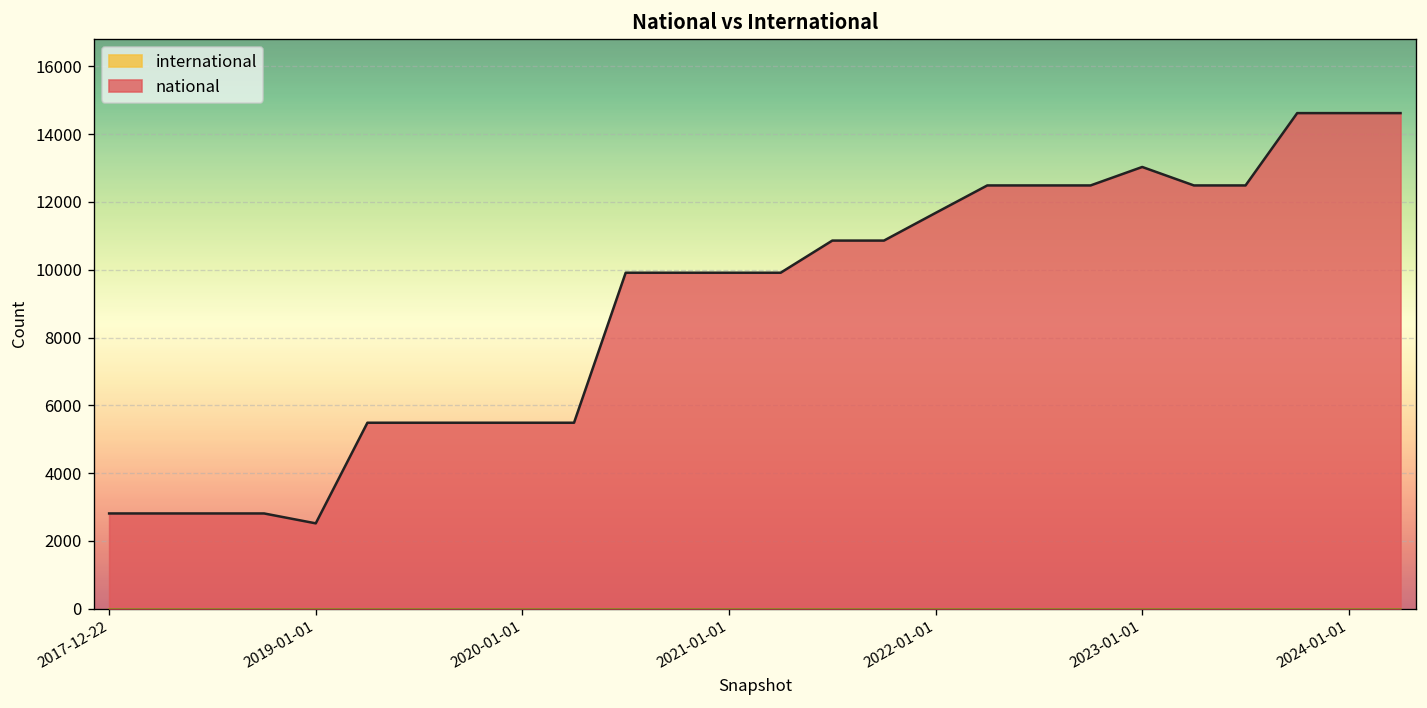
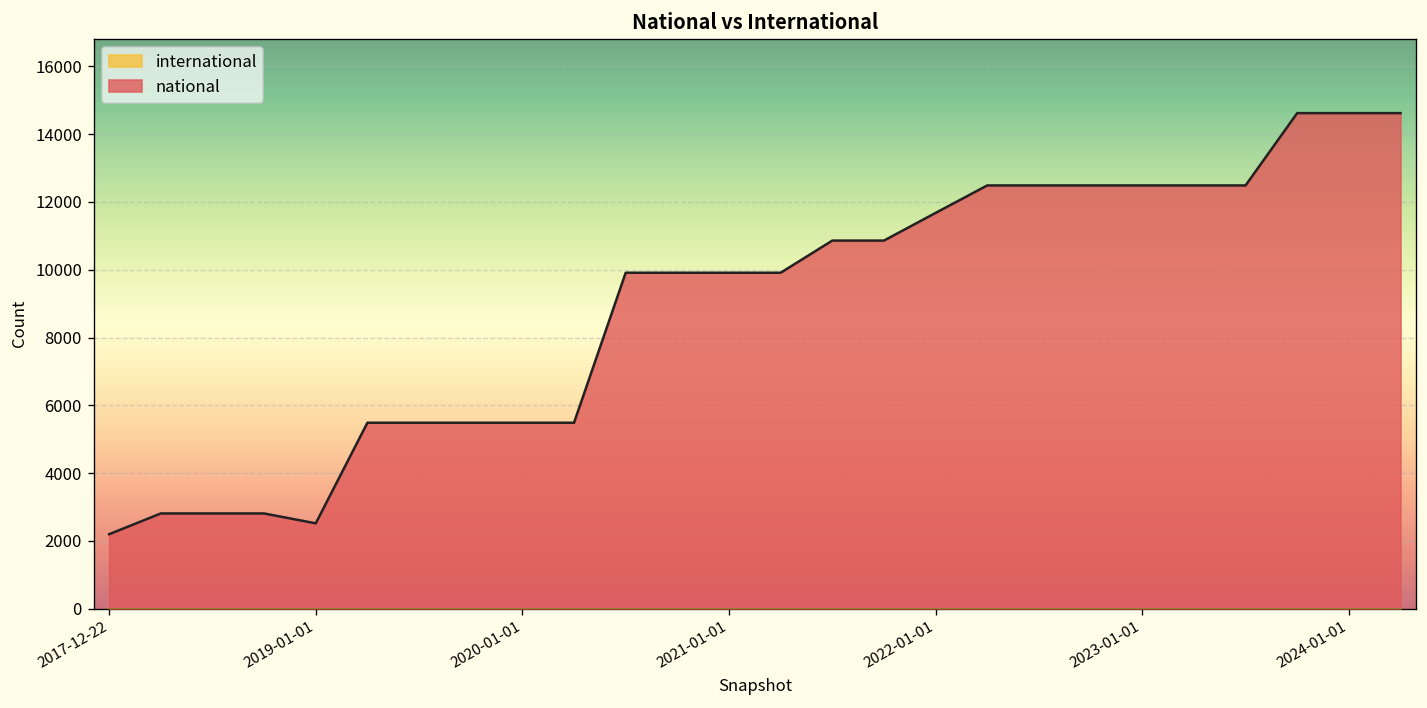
  {
    "international": {
      "2017-12-22": 0,
      "2019-01-01": 0,
      "2020-01-01": 0,
      "2021-01-01": 0,
      "2022-01-01": 0,
      "2023-01-01": 0,
      "2024-01-01": 0
    },
    "national": {
-     "2017-12-22": 2800,
+     "2017-12-22": 2200,
      "2019-01-01": 2500,
      "2020-01-01": 5500,
      "2021-01-01": 9900,
      "2022-01-01": 11700,
-     "2023-01-01": 13000,
+     "2023-01-01": 12500,
      "2024-01-01": 14600
    }
  }
